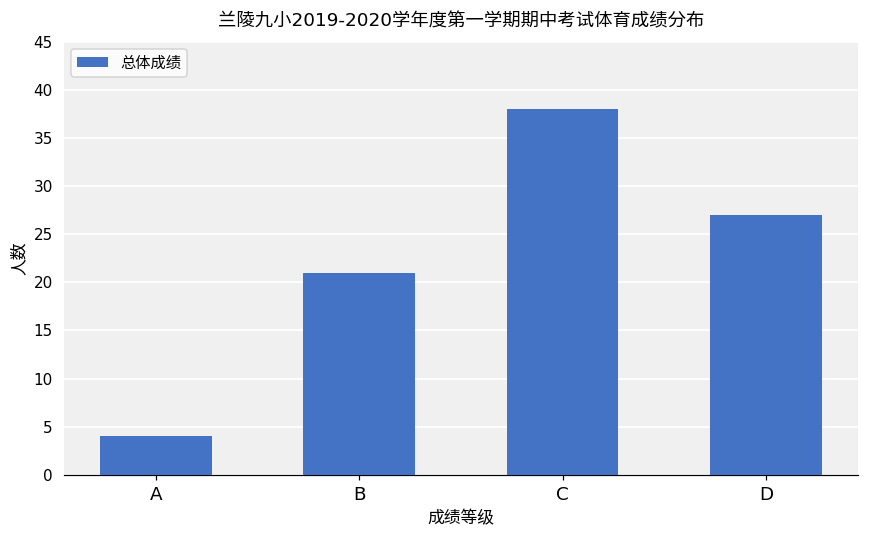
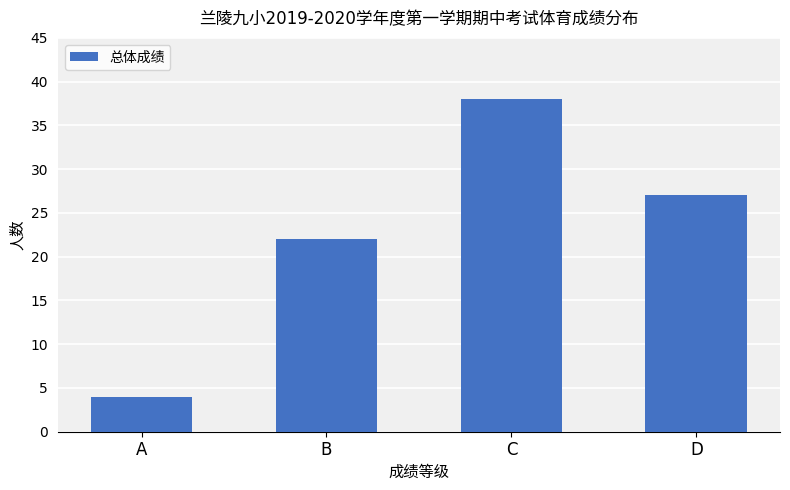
  {
    "A": 4,
-   "B": 21,
+   "B": 22,
    "C": 38,
    "D": 27
  }
